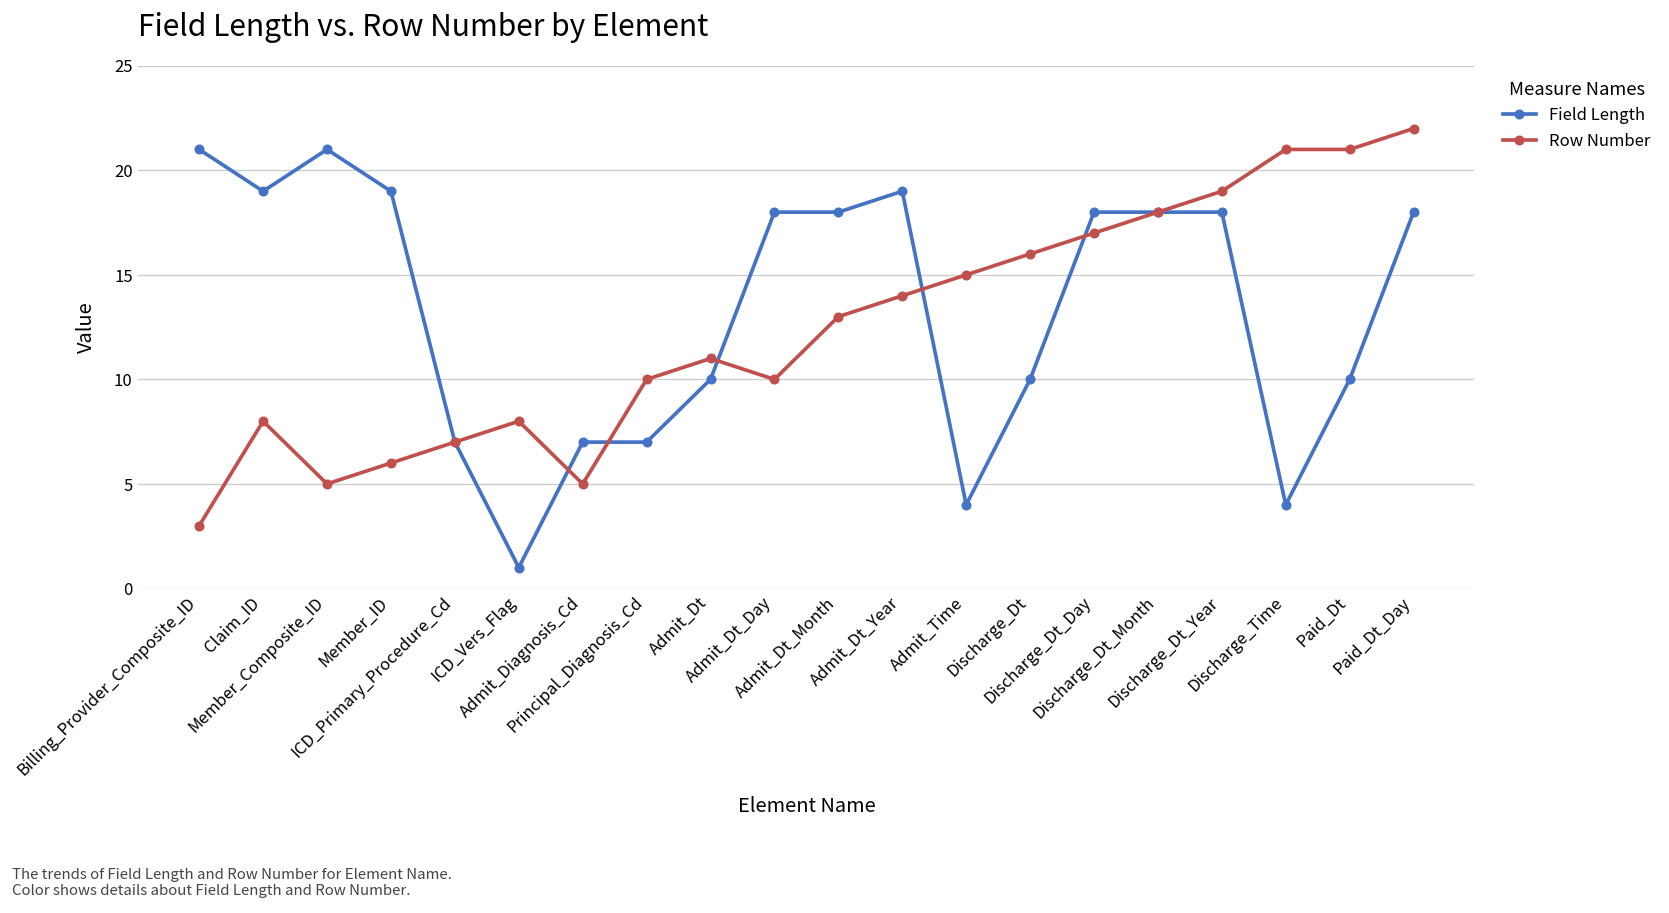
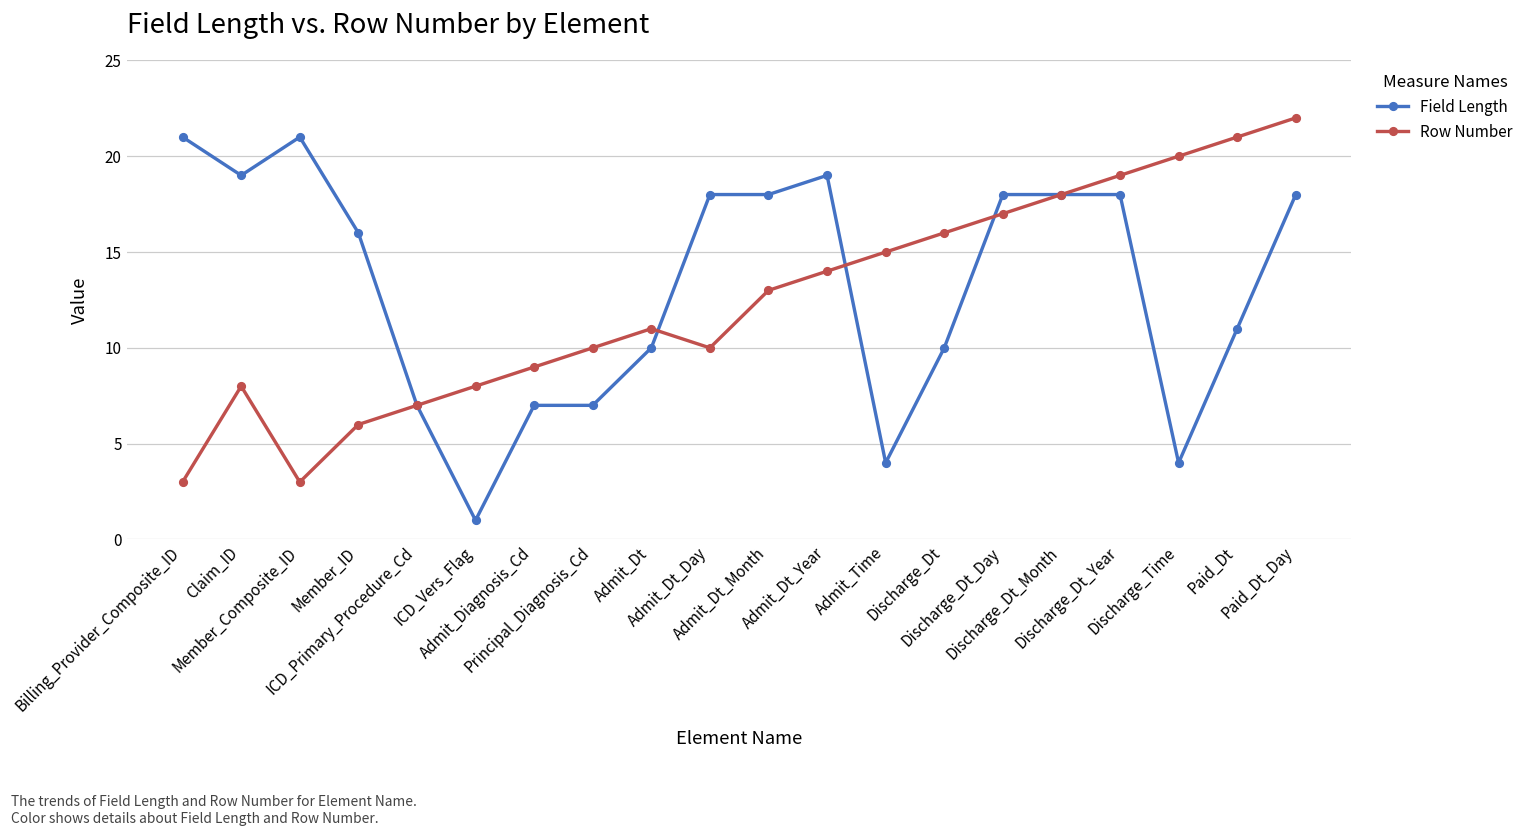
  {
    "Field Length": {
      "Billing_Provider_Composite_ID": 21,
      "Claim_ID": 19,
      "Member_Composite_ID": 21,
-     "Member_ID": 19,
+     "Member_ID": 16,
      "ICD_Vers_Flag": 1,
      "Admit_Diagnosis_Cd": 7,
      "Principal_Diagnosis_Cd": 7,
      "Admit_Dt": 10,
      "Admit_Dt_Day": 18,
      "Admit_Dt_Month": 18,
      "Admit_Dt_Year": 19,
      "Admit_Time": 4,
      "Discharge_Dt": 10,
      "Discharge_Dt_Day": 18,
      "Discharge_Dt_Year": 18,
      "Discharge_Time": 4,
-     "Paid_Dt": 10,
+     "Paid_Dt": 11,
      "Paid_Dt_Day": 18
    },
    "Row Number": {
      "Billing_Provider_Composite_ID": 3,
      "Claim_ID": 8,
-     "Member_Composite_ID": 5,
+     "Member_Composite_ID": 3,
      "Member_ID": 6,
      "ICD_Vers_Flag": 8,
-     "Admit_Diagnosis_Cd": 5,
+     "Admit_Diagnosis_Cd": 9,
      "Principal_Diagnosis_Cd": 10,
      "Admit_Dt": 11,
      "Admit_Dt_Day": 10,
      "Admit_Dt_Month": 13,
      "Admit_Dt_Year": 14,
      "Admit_Time": 15,
      "Discharge_Dt": 16,
      "Discharge_Dt_Day": 17,
      "Discharge_Dt_Year": 19,
-     "Discharge_Time": 21,
+     "Discharge_Time": 20,
      "Paid_Dt": 21,
      "Paid_Dt_Day": 22
    }
  }
